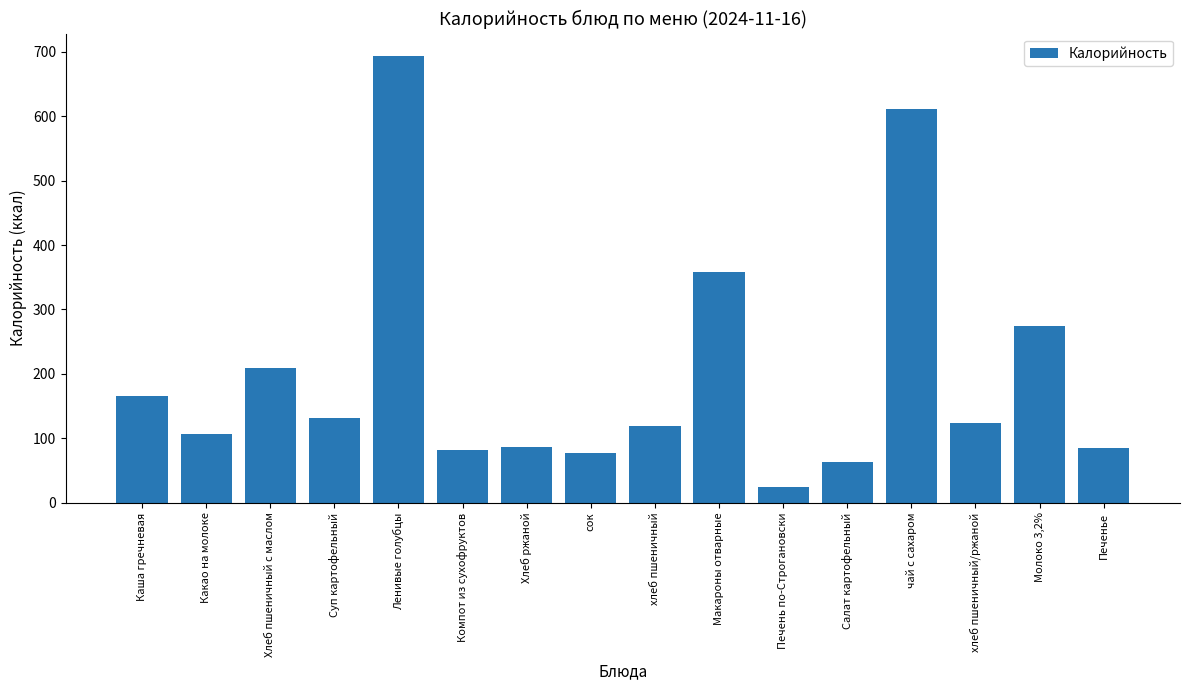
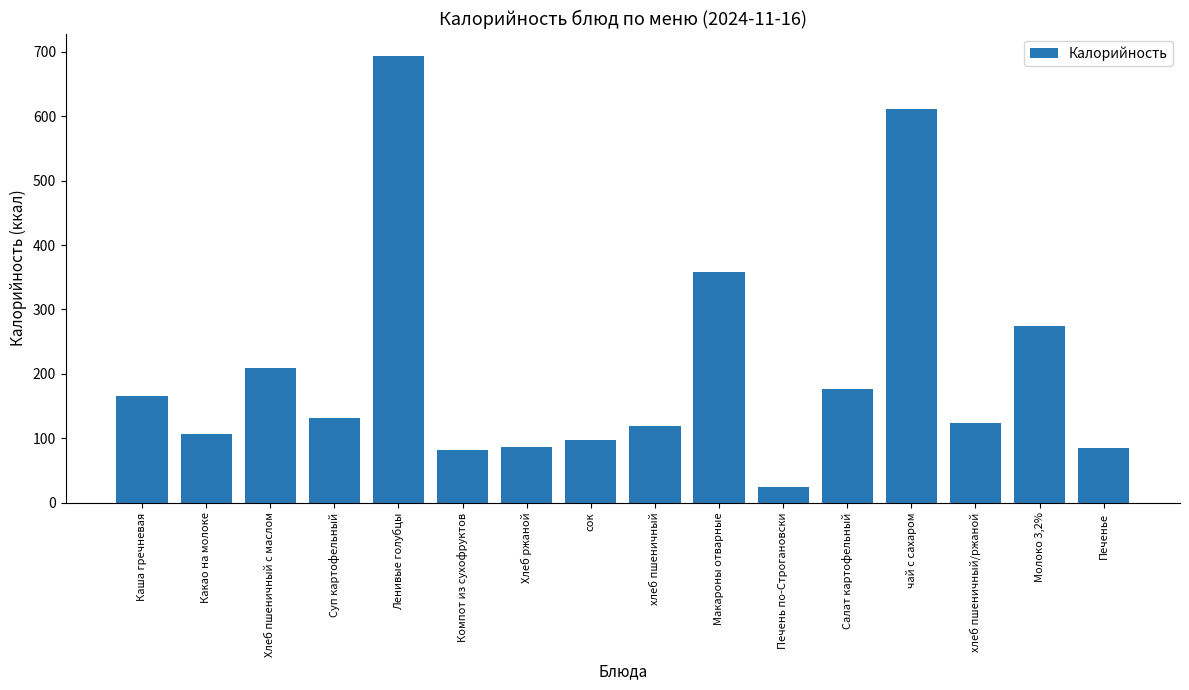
  {
    "Каша гречневая": 170,
    "Какао на молоке": 110,
    "Хлеб пшеничный с маслом": 210,
    "Суп картофельный": 130,
    "Ленивые голубцы": 690,
    "Компот из сухофруктов": 80,
    "Хлеб ржаной": 90,
-   "сок": 80,
+   "сок": 100,
    "хлеб пшеничный": 120,
    "Макароны отварные": 360,
    "Печень по-Строгановски": 20,
-   "Салат картофельный": 60,
+   "Салат картофельный": 180,
    "чай с сахаром": 610,
    "хлеб пшеничный/ржаной": 120,
    "Молоко 3,2%": 270,
    "Печенье": 80
  }
